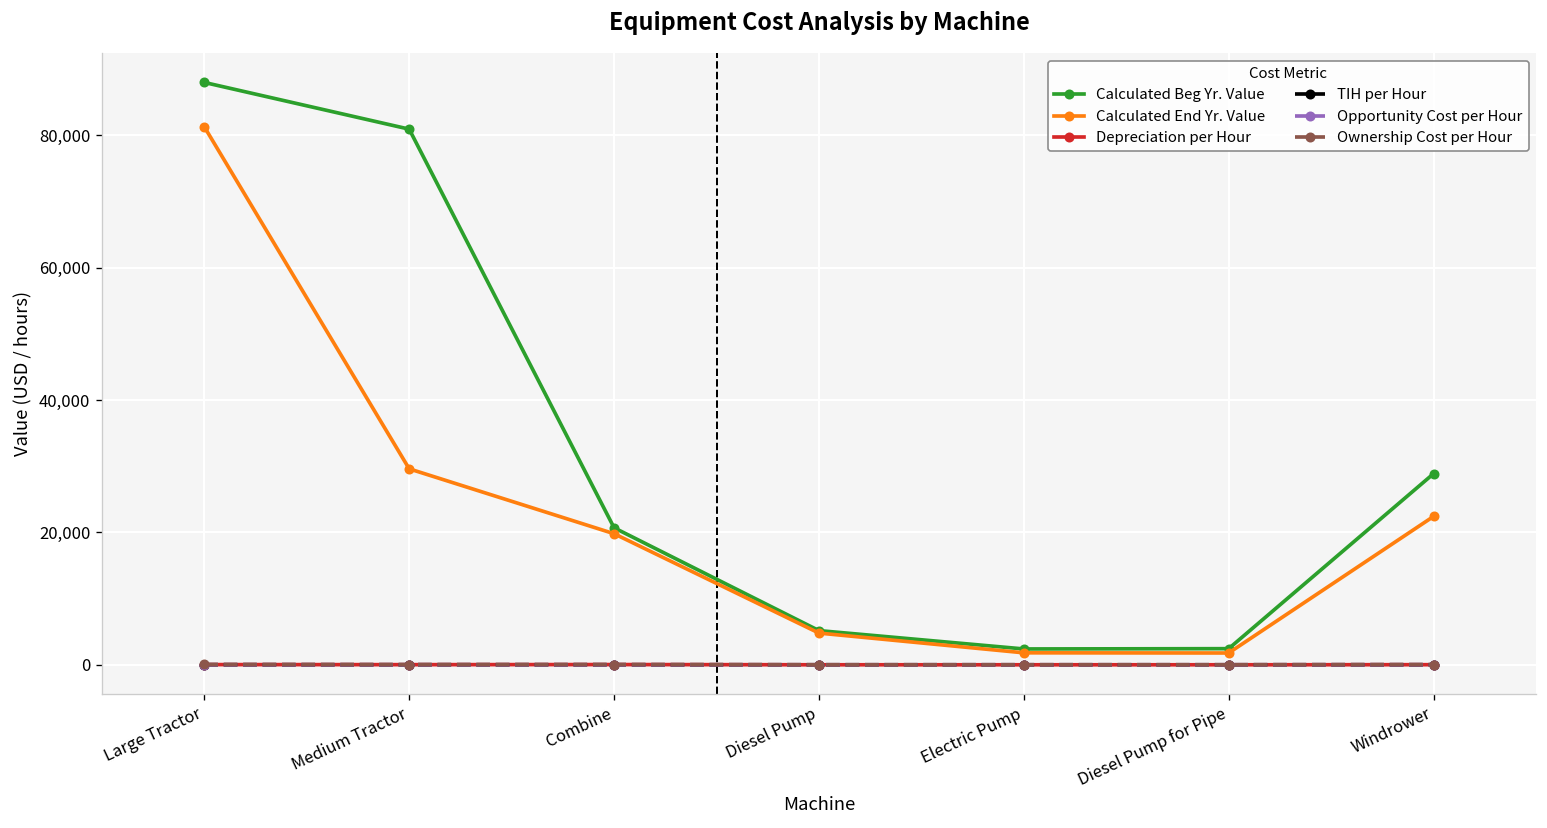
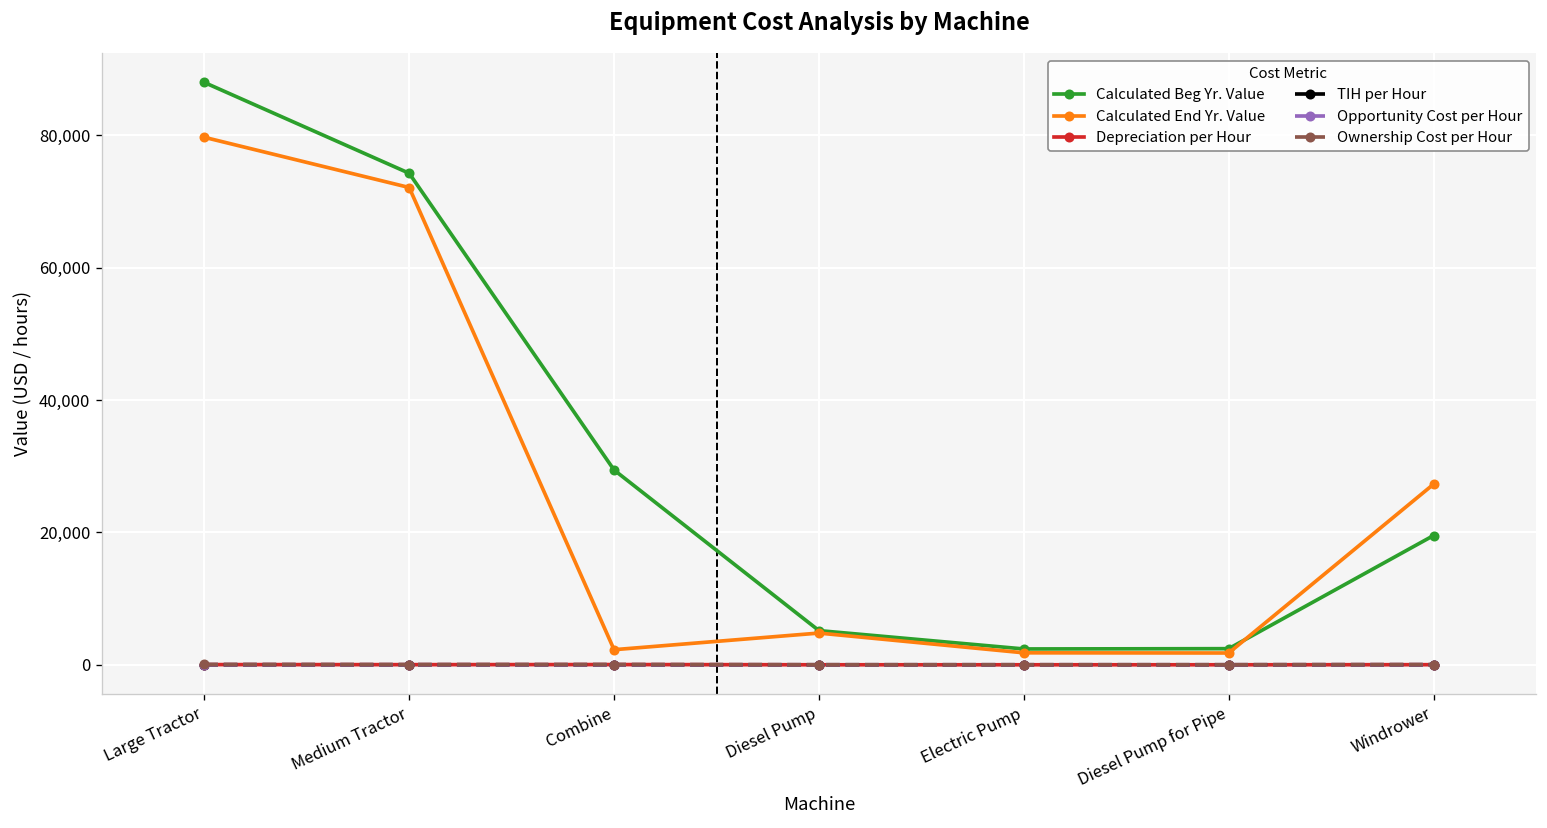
  {
    "Calculated Beg Yr. Value": {
      "Large Tractor": "88,000",
-     "Medium Tractor": "81,000",
-     "Combine": "21,000",
+     "Medium Tractor": "74,000",
+     "Combine": "29,000",
      "Electric Pump": "2,000",
      "Diesel Pump for Pipe": "2,000",
-     "Windrower": "29,000"
+     "Windrower": "20,000"
    },
    "Calculated End Yr. Value": {
-     "Large Tractor": "81,000",
-     "Medium Tractor": "30,000",
-     "Combine": "20,000",
+     "Large Tractor": "80,000",
+     "Medium Tractor": "72,000",
+     "Combine": "2,000",
      "Electric Pump": "2,000",
      "Diesel Pump for Pipe": "2,000",
-     "Windrower": "22,000"
+     "Windrower": "27,000"
    },
    "Ownership Cost per Hour": {
      "Large Tractor": "0",
      "Medium Tractor": "0",
      "Combine": "0",
      "Diesel Pump": "0",
      "Electric Pump": "0",
      "Diesel Pump for Pipe": "0",
      "Windrower": "0"
    }
  }
